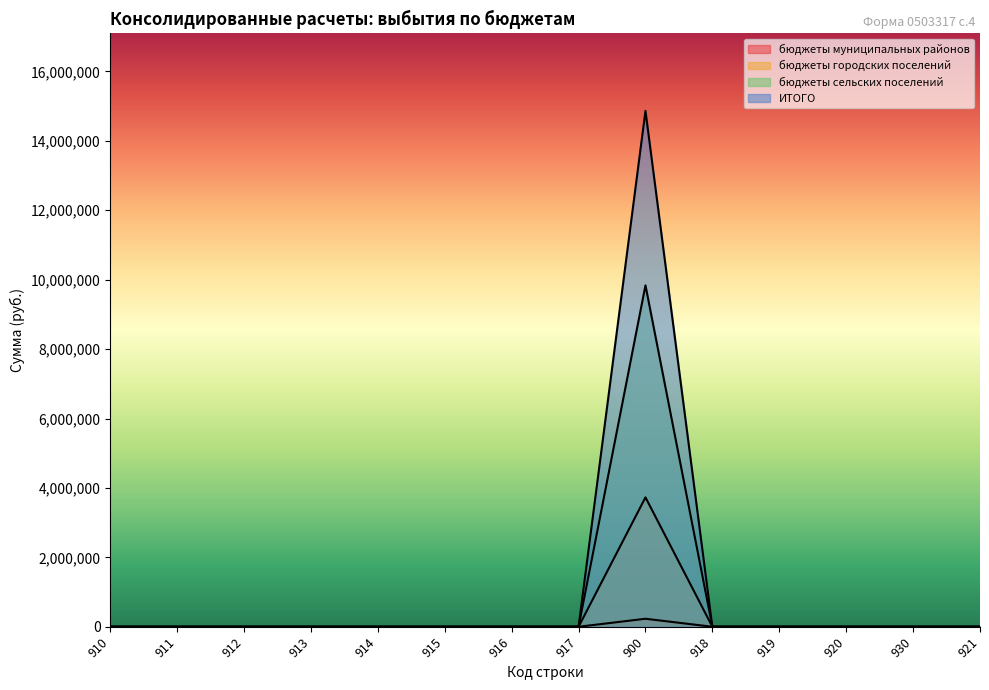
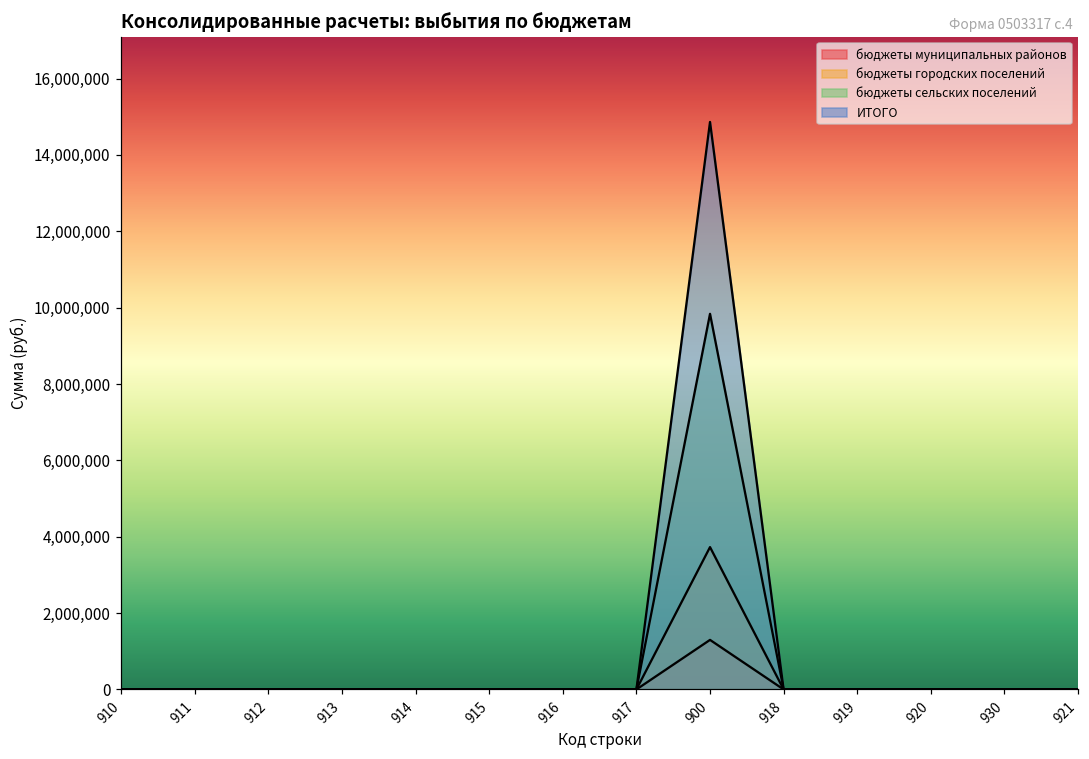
  {
    "бюджеты муниципальных районов": {
-     "900": "200,000"
+     "900": "1,300,000"
    },
    "бюджеты городских поселений": {
      "900": "3,700,000"
    },
    "бюджеты сельских поселений": {
      "900": "9,800,000"
    },
    "ИТОГО": {
      "900": "14,900,000"
    }
  }
